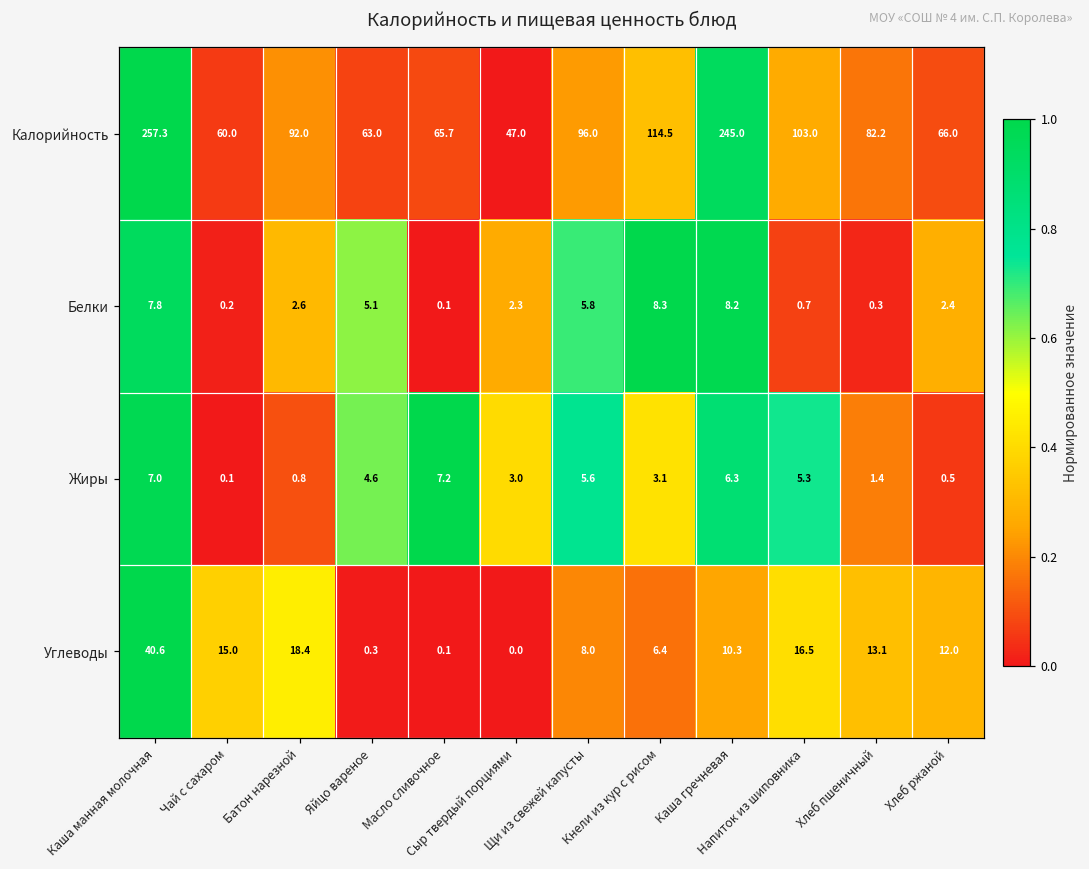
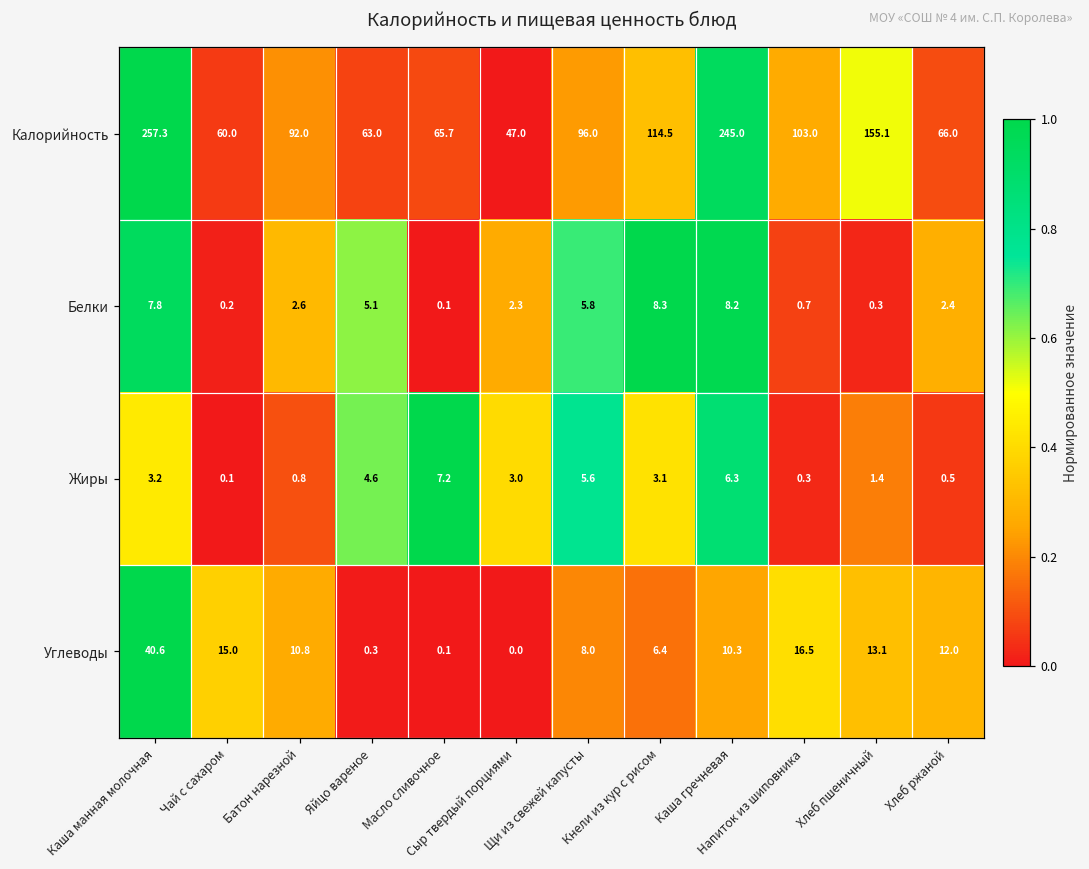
  {
    "Калорийность": {
      "Каша манная молочная": 257.3,
      "Чай с сахаром": 60.0,
      "Батон нарезной": 92.0,
      "Яйцо вареное": 63.0,
      "Масло сливочное": 65.7,
      "Сыр твердый порциями": 47.0,
      "Щи из свежей капусты": 96.0,
      "Кнели из кур с рисом": 114.5,
      "Каша гречневая": 245.0,
      "Напиток из шиповника": 103.0,
-     "Хлеб пшеничный": 82.2,
+     "Хлеб пшеничный": 155.1,
      "Хлеб ржаной": 66.0
    },
    "Белки": {
      "Каша манная молочная": 7.8,
      "Чай с сахаром": 0.2,
      "Батон нарезной": 2.6,
      "Яйцо вареное": 5.1,
      "Масло сливочное": 0.1,
      "Сыр твердый порциями": 2.3,
      "Щи из свежей капусты": 5.8,
      "Кнели из кур с рисом": 8.3,
      "Каша гречневая": 8.2,
      "Напиток из шиповника": 0.7,
      "Хлеб пшеничный": 0.3,
      "Хлеб ржаной": 2.4
    },
    "Жиры": {
-     "Каша манная молочная": 7.0,
+     "Каша манная молочная": 3.2,
      "Чай с сахаром": 0.1,
      "Батон нарезной": 0.8,
      "Яйцо вареное": 4.6,
      "Масло сливочное": 7.2,
      "Сыр твердый порциями": 3.0,
      "Щи из свежей капусты": 5.6,
      "Кнели из кур с рисом": 3.1,
      "Каша гречневая": 6.3,
-     "Напиток из шиповника": 5.3,
+     "Напиток из шиповника": 0.3,
      "Хлеб пшеничный": 1.4,
      "Хлеб ржаной": 0.5
    },
    "Углеводы": {
      "Каша манная молочная": 40.6,
      "Чай с сахаром": 15.0,
-     "Батон нарезной": 18.4,
+     "Батон нарезной": 10.8,
      "Яйцо вареное": 0.3,
      "Масло сливочное": 0.1,
      "Сыр твердый порциями": 0.0,
      "Щи из свежей капусты": 8.0,
      "Кнели из кур с рисом": 6.4,
      "Каша гречневая": 10.3,
      "Напиток из шиповника": 16.5,
      "Хлеб пшеничный": 13.1,
      "Хлеб ржаной": 12.0
    }
  }
